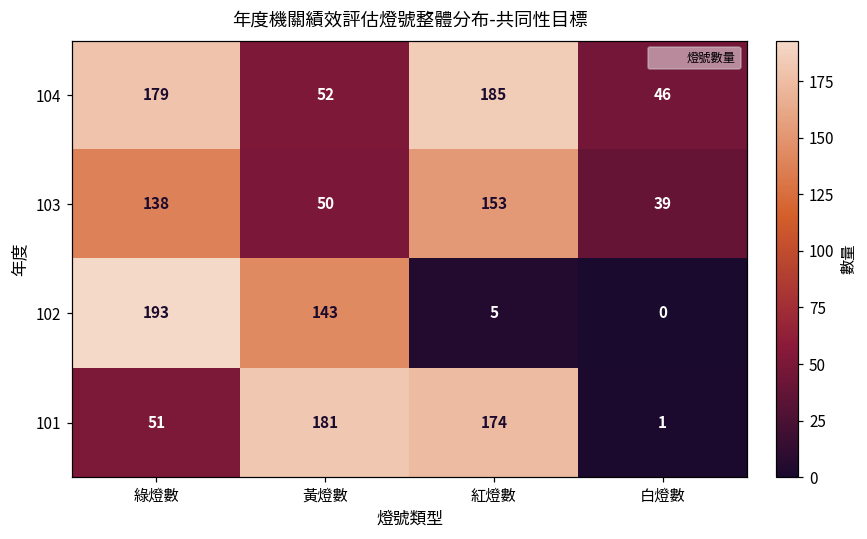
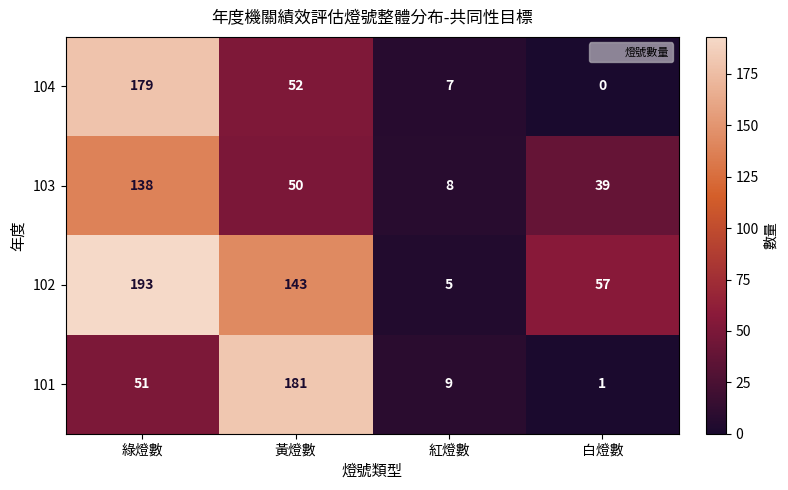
  {
    "104": {
      "綠燈數": 179,
      "黃燈數": 52,
-     "紅燈數": 185,
-     "白燈數": 46
+     "紅燈數": 7,
+     "白燈數": 0
    },
    "103": {
      "綠燈數": 138,
      "黃燈數": 50,
-     "紅燈數": 153,
+     "紅燈數": 8,
      "白燈數": 39
    },
    "102": {
      "綠燈數": 193,
      "黃燈數": 143,
      "紅燈數": 5,
-     "白燈數": 0
+     "白燈數": 57
    },
    "101": {
      "綠燈數": 51,
      "黃燈數": 181,
-     "紅燈數": 174,
+     "紅燈數": 9,
      "白燈數": 1
    }
  }
